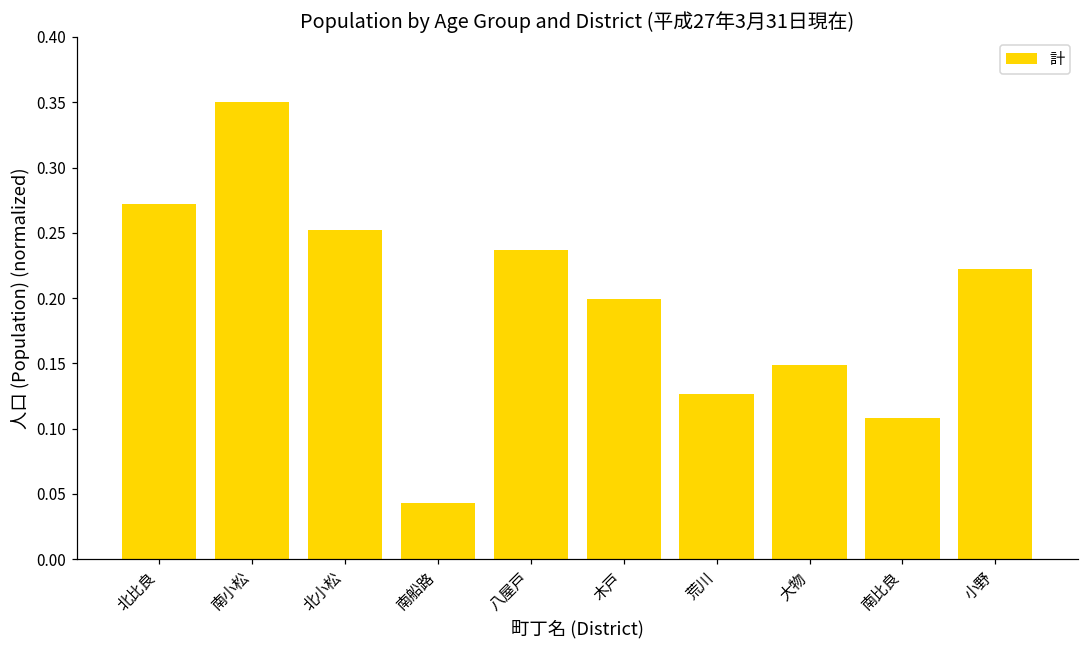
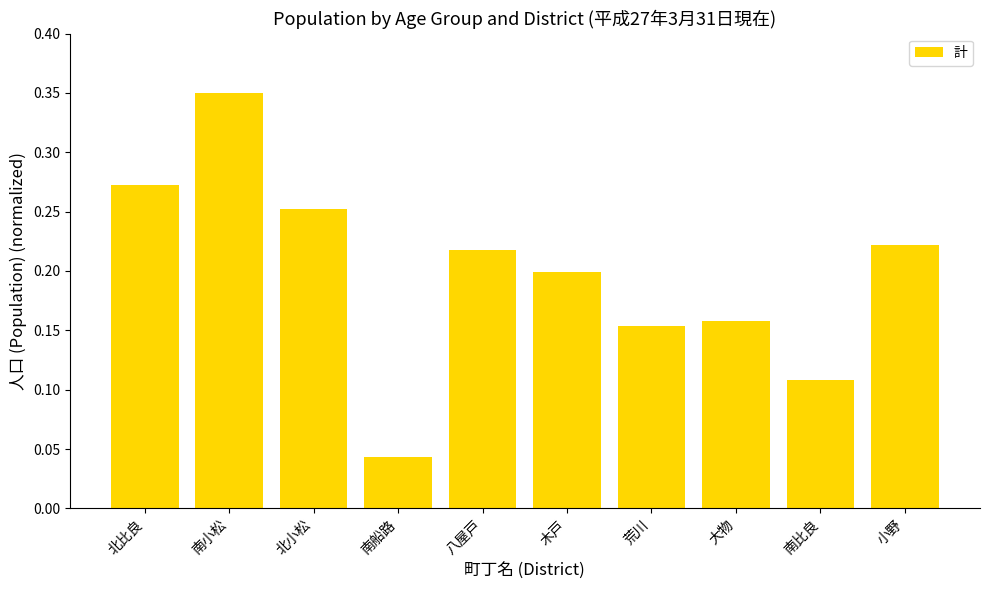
  {
    "北比良": 0.272,
    "南小松": 0.350,
    "北小松": 0.253,
    "南船路": 0.043,
-   "八屋戸": 0.237,
+   "八屋戸": 0.218,
    "木戸": 0.199,
-   "荒川": 0.127,
-   "大物": 0.149,
+   "荒川": 0.154,
+   "大物": 0.158,
    "南比良": 0.108,
    "小野": 0.222
  }
